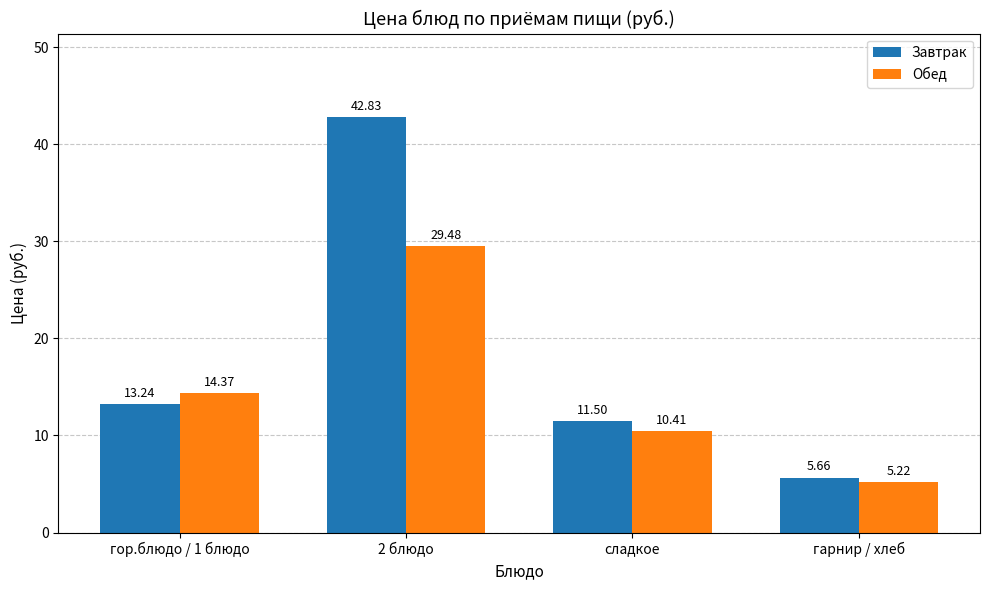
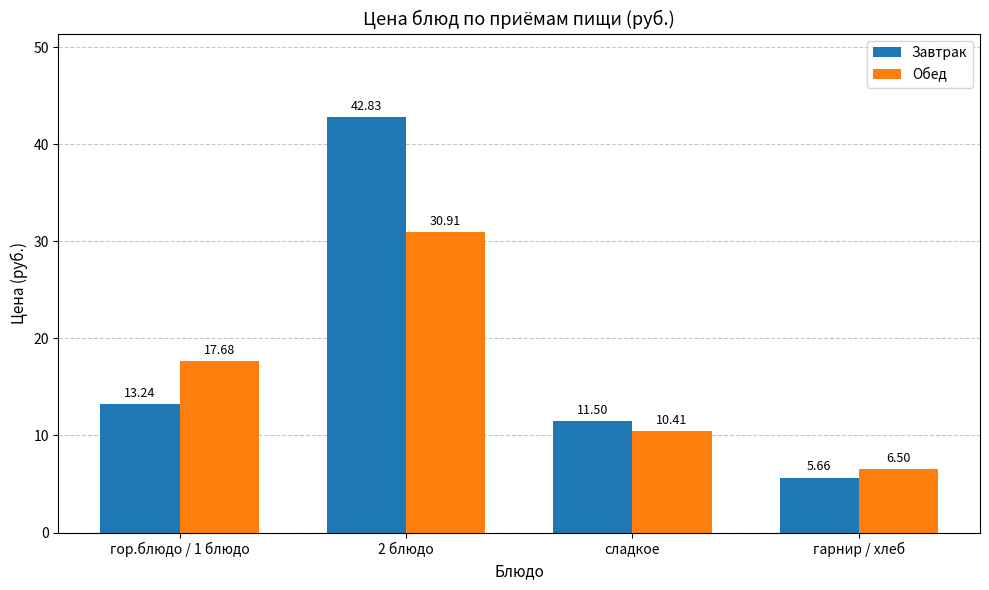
  {
    "Завтрак": {
      "гор.блюдо / 1 блюдо": 13.24,
      "2 блюдо": 42.83,
      "сладкое": 11.50,
      "гарнир / хлеб": 5.66
    },
    "Обед": {
-     "гор.блюдо / 1 блюдо": 14.37,
-     "2 блюдо": 29.48,
+     "гор.блюдо / 1 блюдо": 17.68,
+     "2 блюдо": 30.91,
      "сладкое": 10.41,
-     "гарнир / хлеб": 5.22
+     "гарнир / хлеб": 6.50
    }
  }
